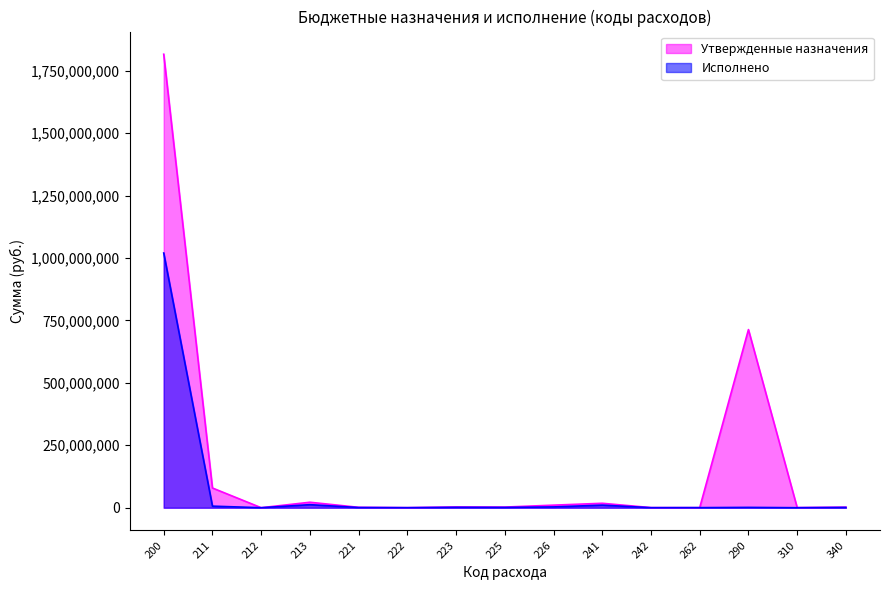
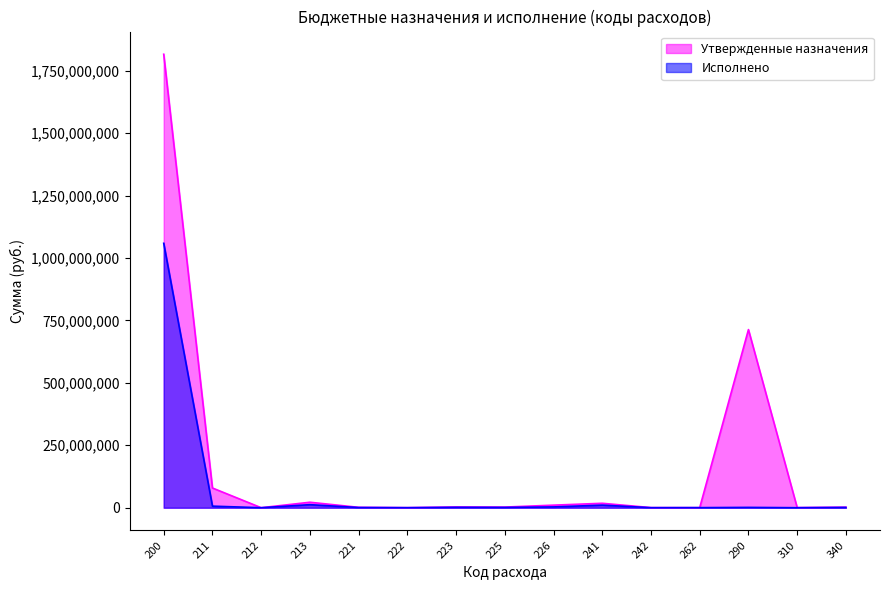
  {
    "Утвержденные назначения": {
      "200": "1,820,000,000",
      "211": "80,000,000",
      "290": "710,000,000"
    },
    "Исполнено": {
-     "200": "1,020,000,000",
+     "200": "1,060,000,000",
      "211": "10,000,000",
      "290": "0"
    }
  }
